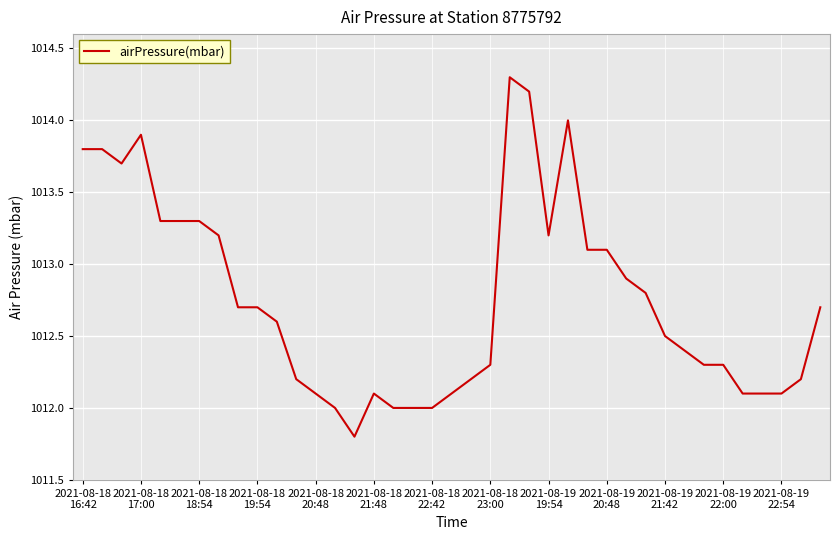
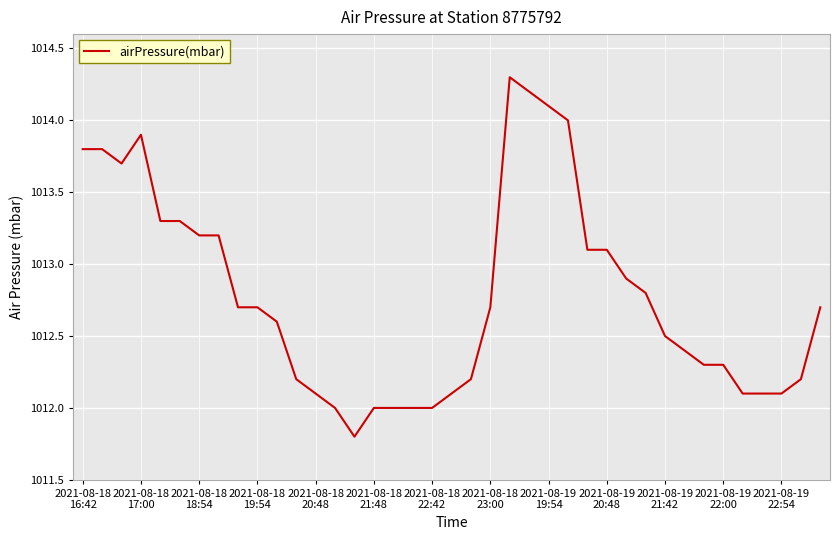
  {
    "2021-08-18 16:42": 1013.8,
    "2021-08-18 17:00": 1013.9,
-   "2021-08-18 18:54": 1013.3,
+   "2021-08-18 18:54": 1013.2,
    "2021-08-18 19:54": 1012.7,
    "2021-08-18 20:48": 1012.1,
-   "2021-08-18 21:48": 1012.1,
+   "2021-08-18 21:48": 1012.0,
    "2021-08-18 22:42": 1012.0,
-   "2021-08-18 23:00": 1012.3,
-   "2021-08-19 19:54": 1013.2,
+   "2021-08-18 23:00": 1012.7,
+   "2021-08-19 19:54": 1014.1,
    "2021-08-19 20:48": 1013.1,
    "2021-08-19 21:42": 1012.5,
    "2021-08-19 22:00": 1012.3,
    "2021-08-19 22:54": 1012.1
  }
